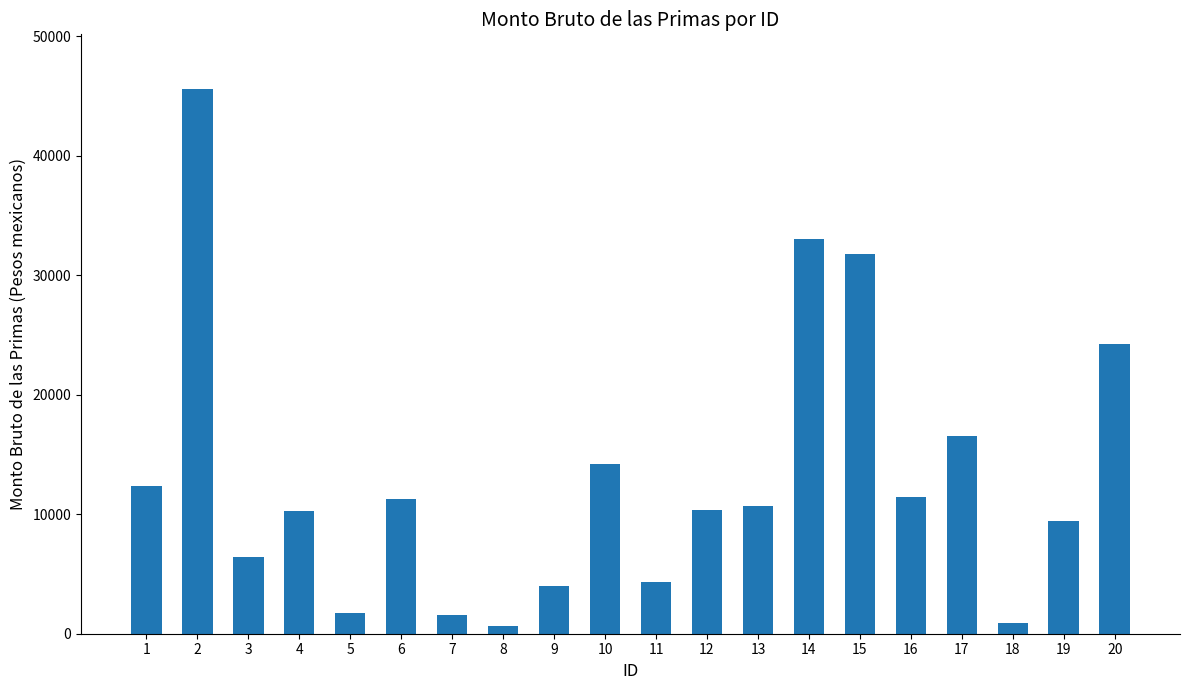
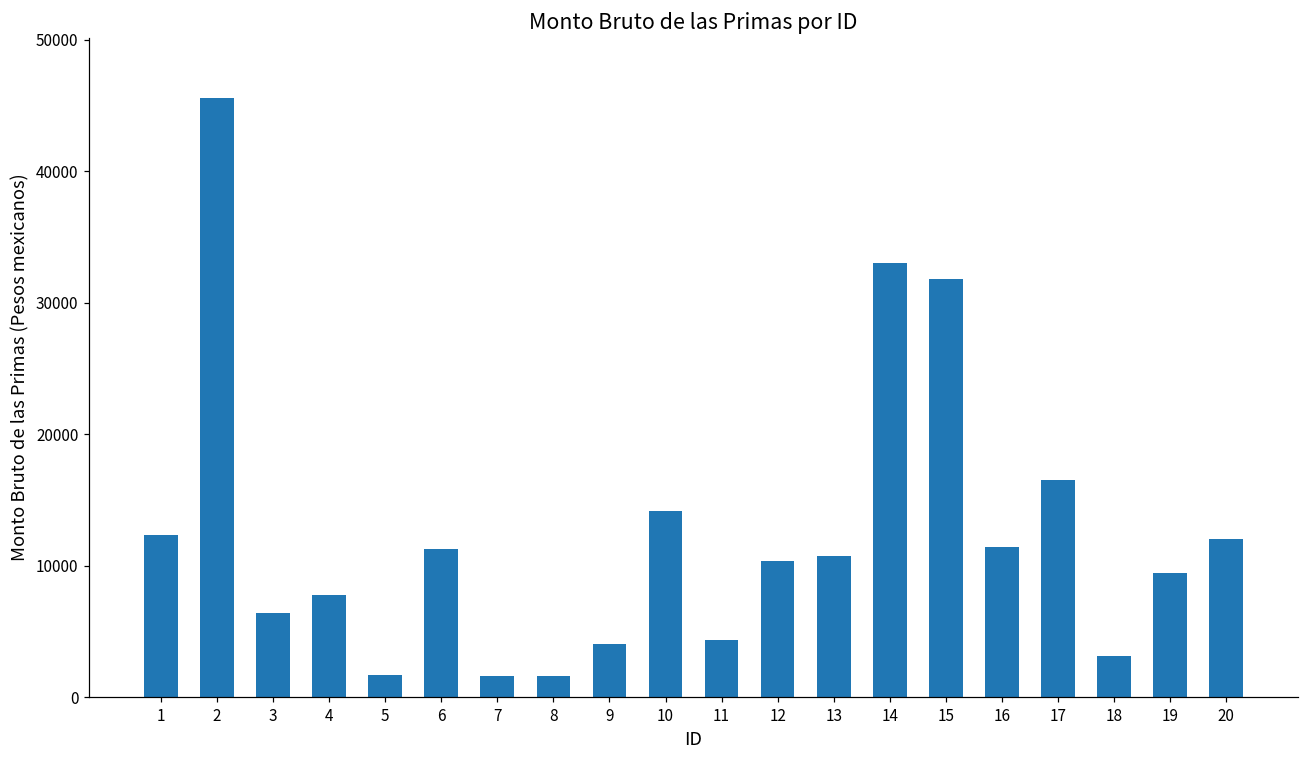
  {
    "1": 12300,
    "2": 45600,
    "3": 6400,
-   "4": 10300,
+   "4": 7800,
    "5": 1700,
    "6": 11300,
    "7": 1600,
-   "8": 700,
+   "8": 1600,
    "9": 4000,
    "10": 14200,
    "11": 4400,
    "12": 10400,
    "13": 10700,
    "14": 33000,
    "15": 31800,
    "16": 11400,
    "17": 16500,
-   "18": 900,
+   "18": 3100,
    "19": 9400,
-   "20": 24200
+   "20": 12000
  }
